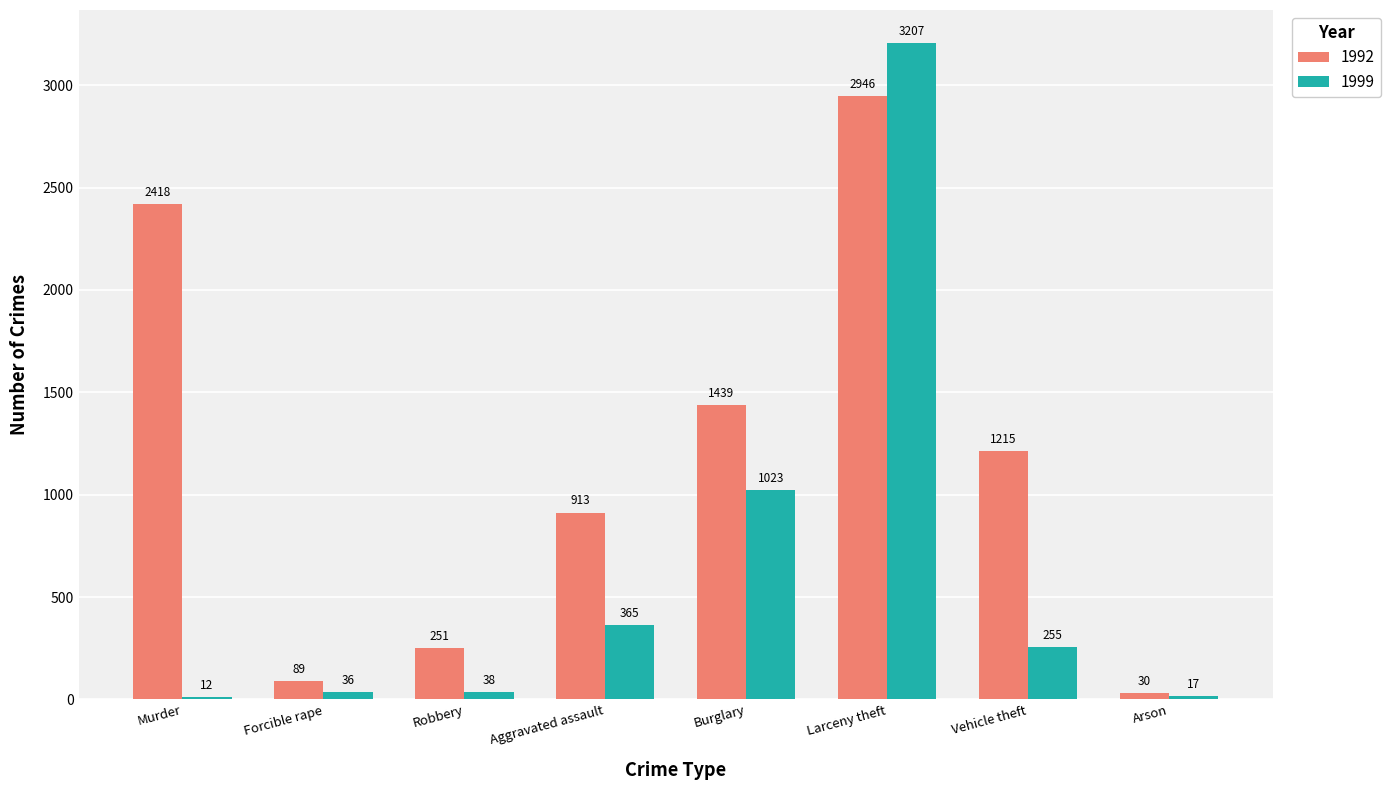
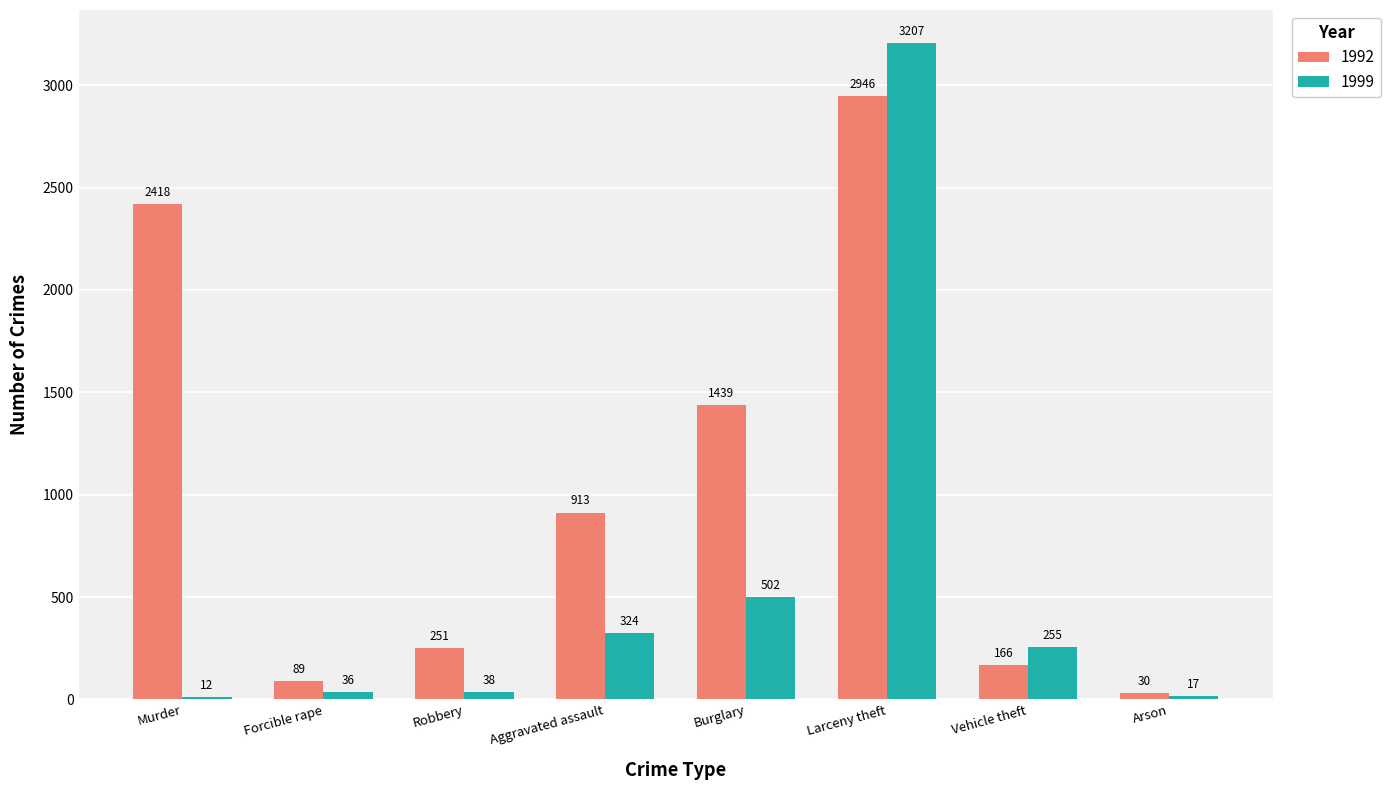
  {
    "1992": {
      "Murder": 2418,
      "Forcible rape": 89,
      "Robbery": 251,
      "Aggravated assault": 913,
      "Burglary": 1439,
      "Larceny theft": 2946,
-     "Vehicle theft": 1215,
+     "Vehicle theft": 166,
      "Arson": 30
    },
    "1999": {
      "Murder": 12,
      "Forcible rape": 36,
      "Robbery": 38,
-     "Aggravated assault": 365,
-     "Burglary": 1023,
+     "Aggravated assault": 324,
+     "Burglary": 502,
      "Larceny theft": 3207,
      "Vehicle theft": 255,
      "Arson": 17
    }
  }
